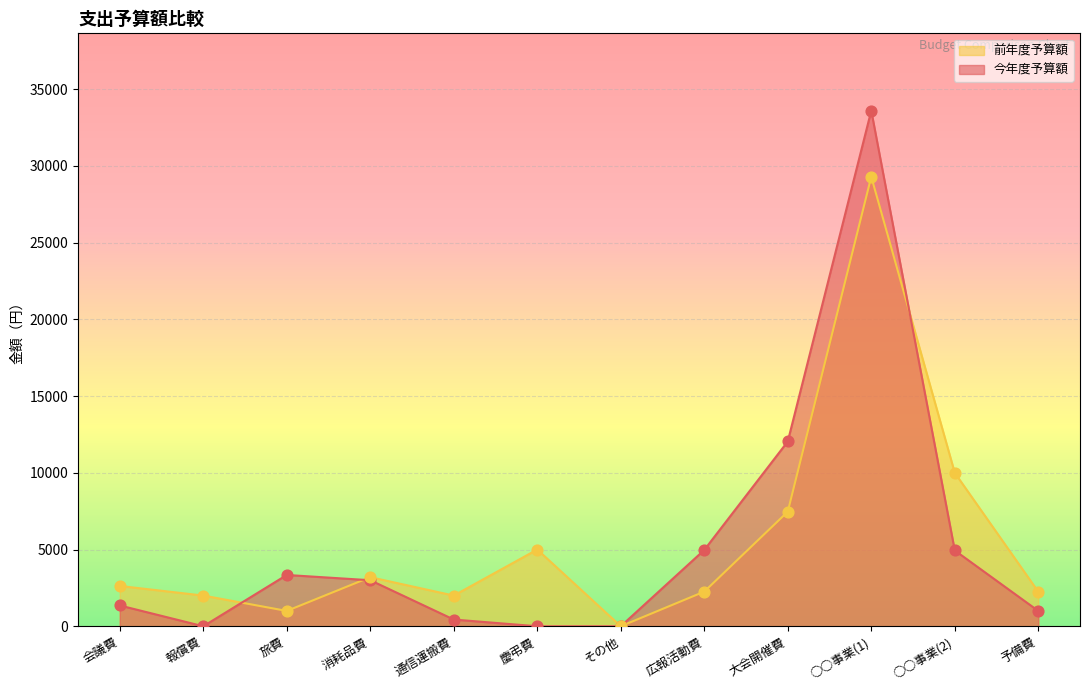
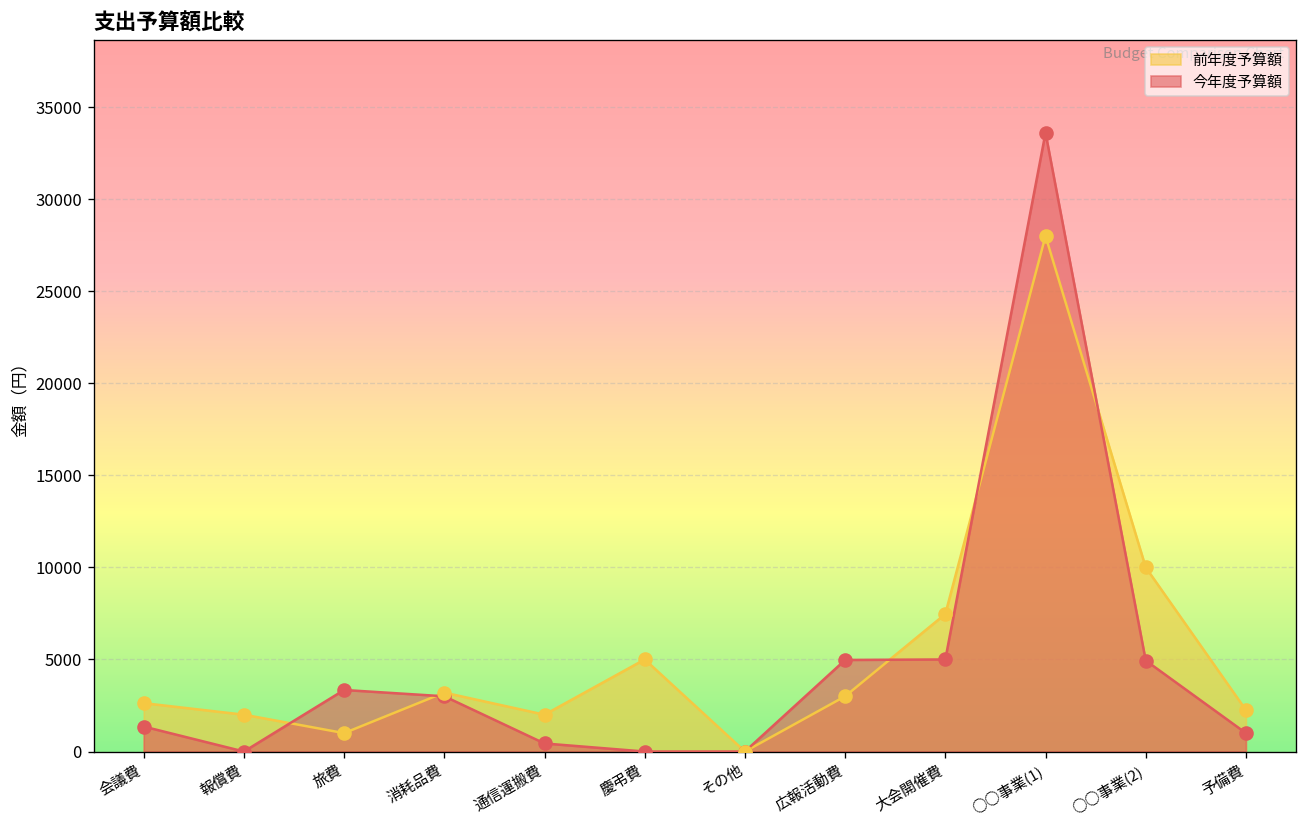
  {
    "前年度予算額": {
      "会議費": 2600,
      "報償費": 2000,
      "旅費": 1000,
      "消耗品費": 3200,
      "通信運搬費": 2000,
      "慶弔費": 5000,
-     "広報活動費": 2300,
+     "広報活動費": 3000,
      "大会開催費": 7500,
-     "○○事業(1)": 29300,
+     "○○事業(1)": 28000,
      "○○事業(2)": 10000,
      "予備費": 2300
    },
    "今年度予算額": {
      "会議費": 1400,
      "報償費": 0,
      "旅費": 3300,
      "消耗品費": 3000,
      "通信運搬費": 400,
      "慶弔費": 0,
      "広報活動費": 5000,
-     "大会開催費": 12000,
+     "大会開催費": 5000,
      "○○事業(1)": 33600,
      "○○事業(2)": 4900,
      "予備費": 1000
    }
  }
